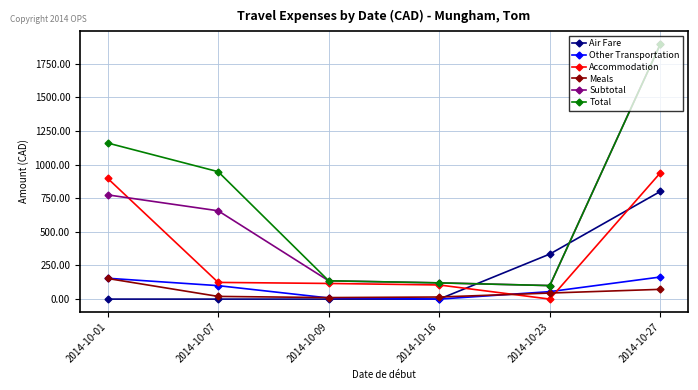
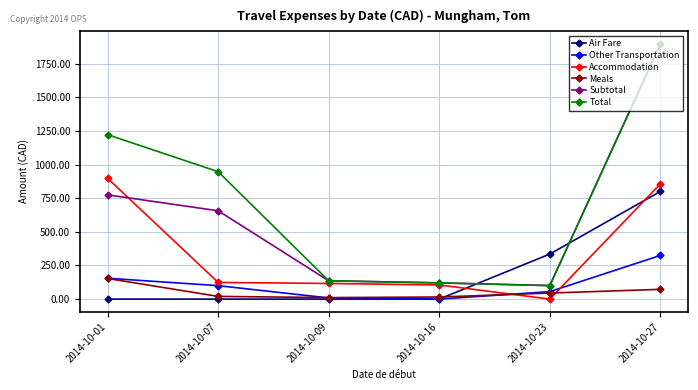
  {
    "Air Fare": {
      "2014-10-01": 0,
      "2014-10-07": 0,
      "2014-10-23": 330,
      "2014-10-27": 800
    },
    "Other Transportation": {
      "2014-10-07": 100,
-     "2014-10-27": 160
+     "2014-10-27": 320
    },
    "Accommodation": {
      "2014-10-01": 900,
      "2014-10-07": 120,
      "2014-10-09": 120,
      "2014-10-23": 0,
-     "2014-10-27": 940
+     "2014-10-27": 860
    },
    "Meals": {
      "2014-10-07": 20,
      "2014-10-27": 70
    },
    "Subtotal": {
      "2014-10-01": 780,
      "2014-10-07": 660
    },
    "Total": {
-     "2014-10-01": 1160,
+     "2014-10-01": 1220,
      "2014-10-07": 950
    }
  }
